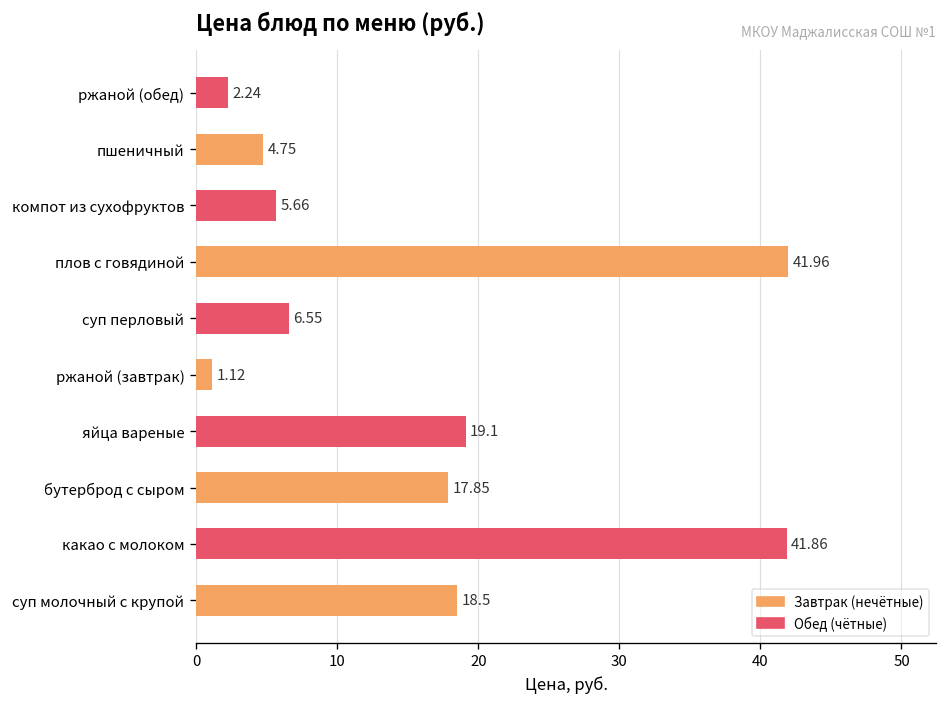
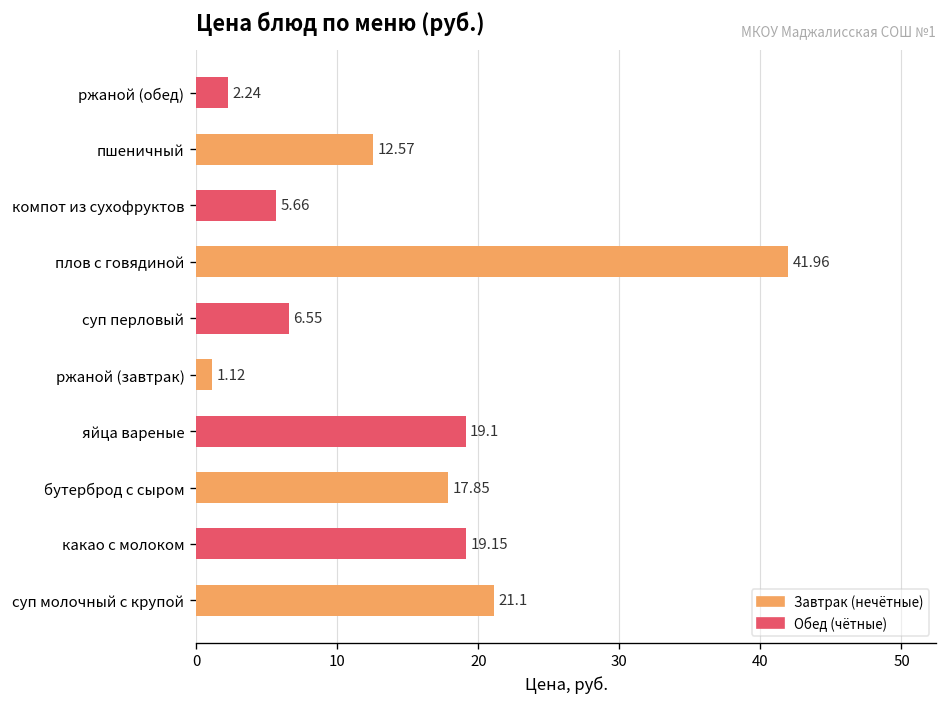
  {
    "ржаной (обед)": 2.24,
-   "пшеничный": 4.75,
+   "пшеничный": 12.57,
    "компот из сухофруктов": 5.66,
    "плов с говядиной": 41.96,
    "суп перловый": 6.55,
    "ржаной (завтрак)": 1.12,
    "яйца вареные": 19.1,
    "бутерброд с сыром": 17.85,
-   "какао с молоком": 41.86,
-   "суп молочный с крупой": 18.5
+   "какао с молоком": 19.15,
+   "суп молочный с крупой": 21.1
  }
